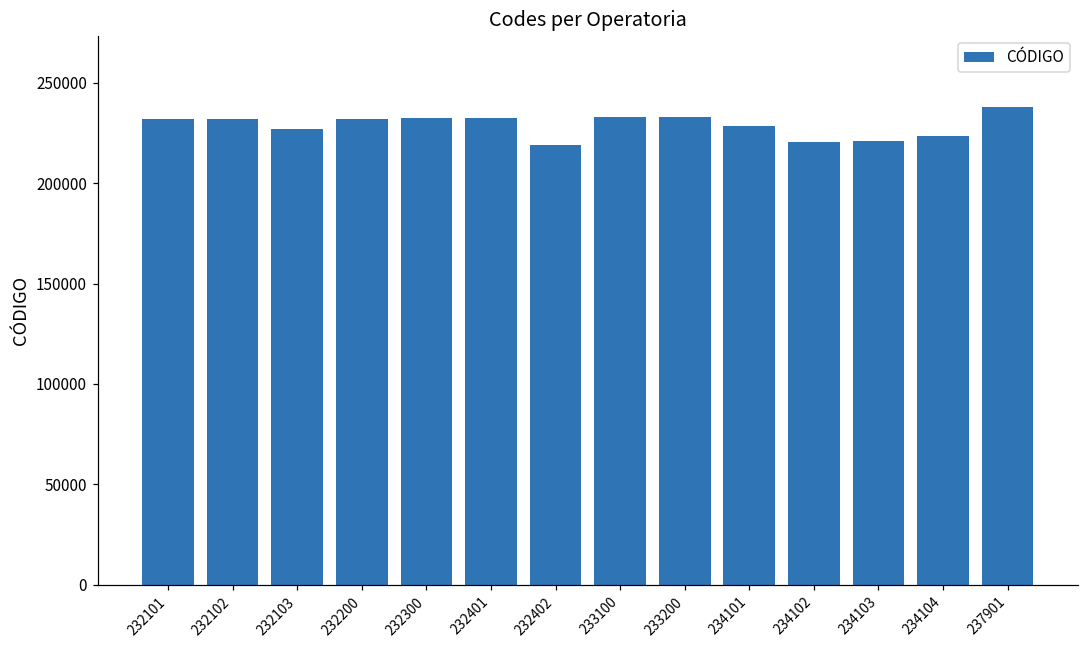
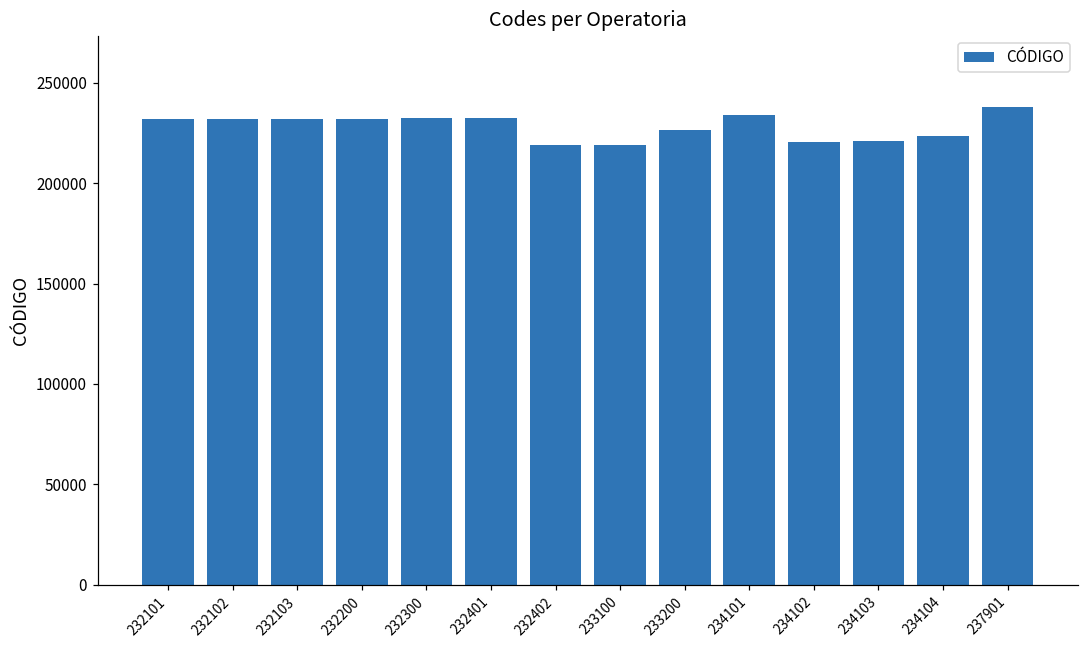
  {
    "232101": 232000,
    "232102": 232000,
-   "232103": 227000,
+   "232103": 232000,
    "232200": 232000,
    "232300": 232000,
    "232401": 232000,
    "232402": 219000,
-   "233100": 233000,
-   "233200": 233000,
-   "234101": 228000,
+   "233100": 219000,
+   "233200": 227000,
+   "234101": 234000,
    "234102": 220000,
    "234103": 221000,
    "234104": 224000,
    "237901": 238000
  }
